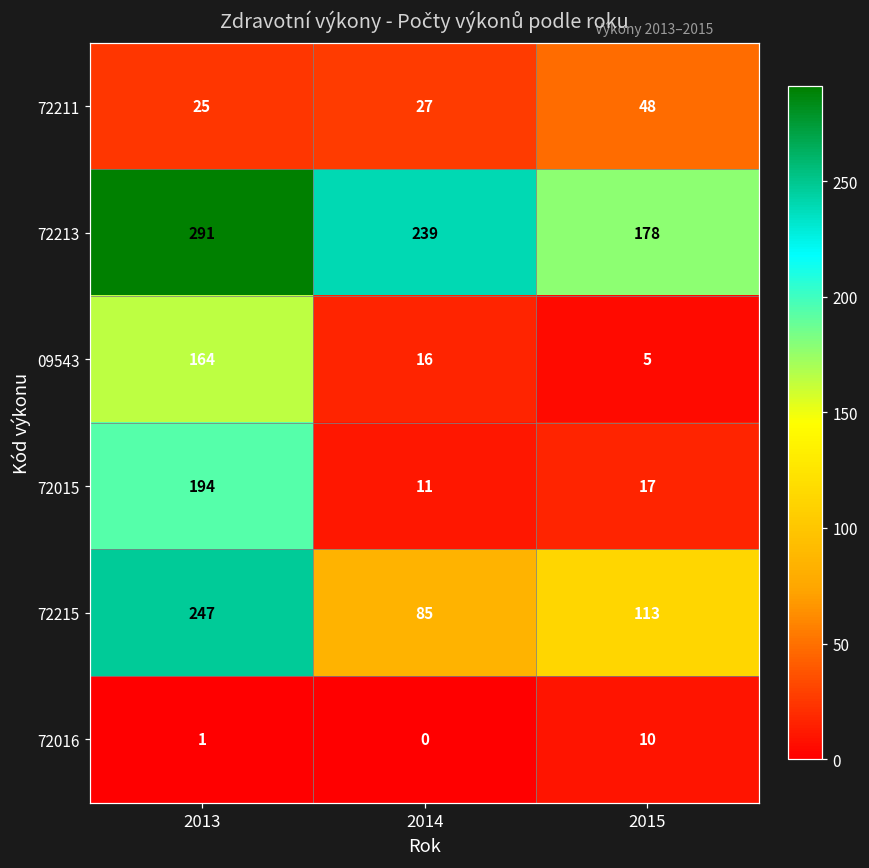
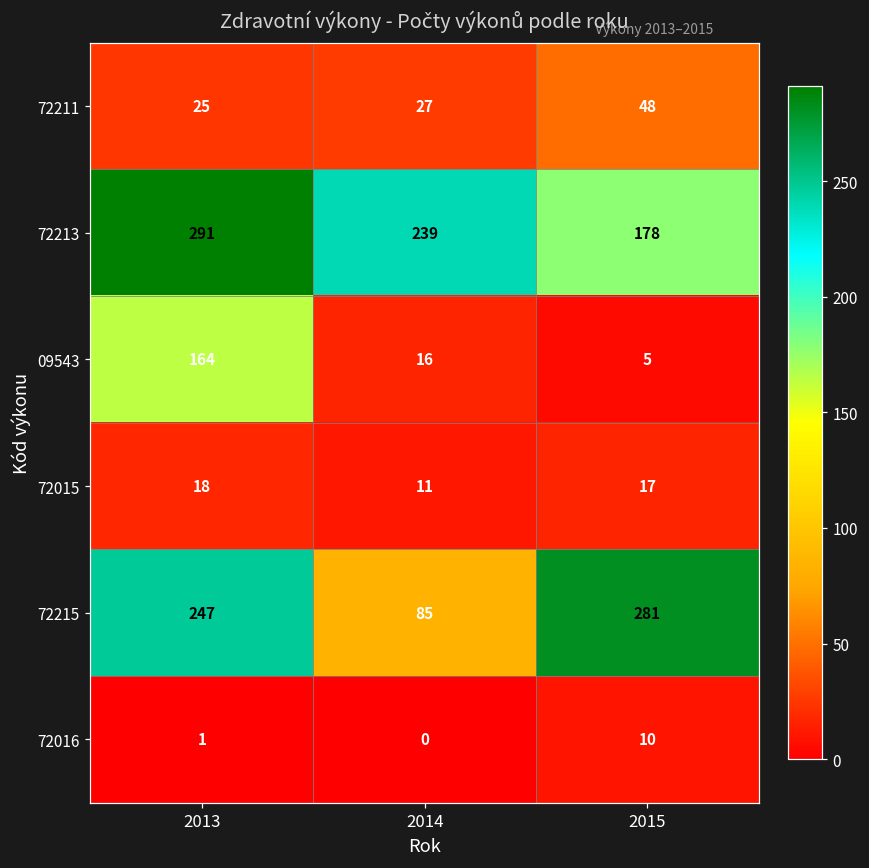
  {
    "72211": {
      "2013": 25,
      "2014": 27,
      "2015": 48
    },
    "72213": {
      "2013": 291,
      "2014": 239,
      "2015": 178
    },
    "09543": {
      "2013": 164,
      "2014": 16,
      "2015": 5
    },
    "72015": {
-     "2013": 194,
+     "2013": 18,
      "2014": 11,
      "2015": 17
    },
    "72215": {
      "2013": 247,
      "2014": 85,
-     "2015": 113
+     "2015": 281
    },
    "72016": {
      "2013": 1,
      "2014": 0,
      "2015": 10
    }
  }
